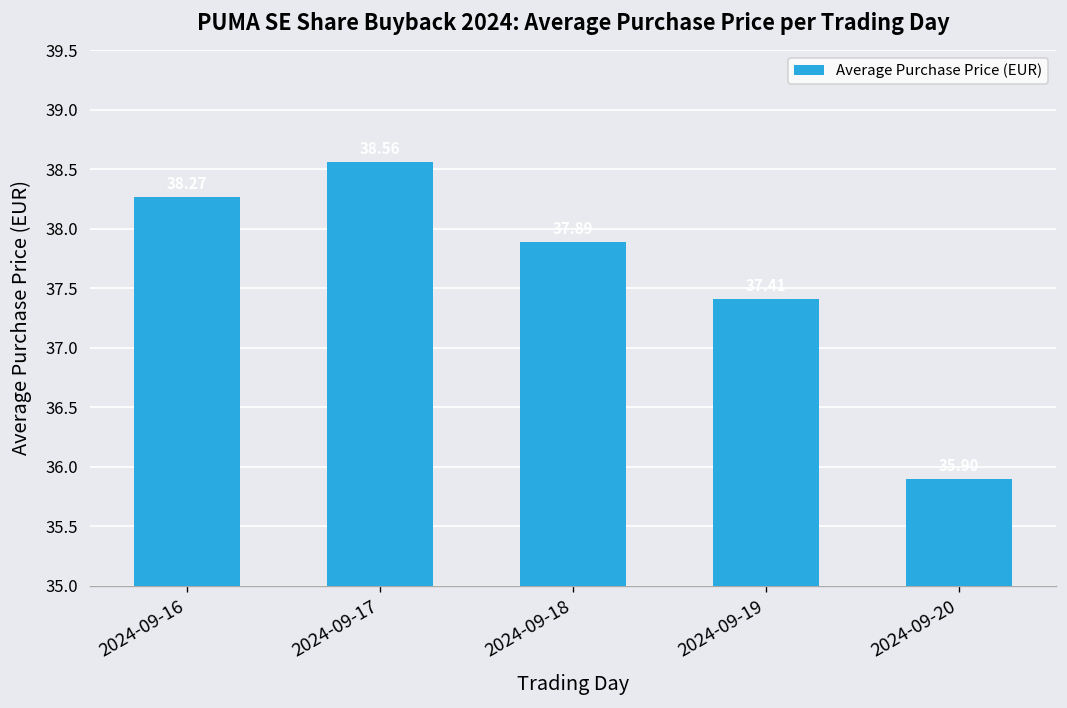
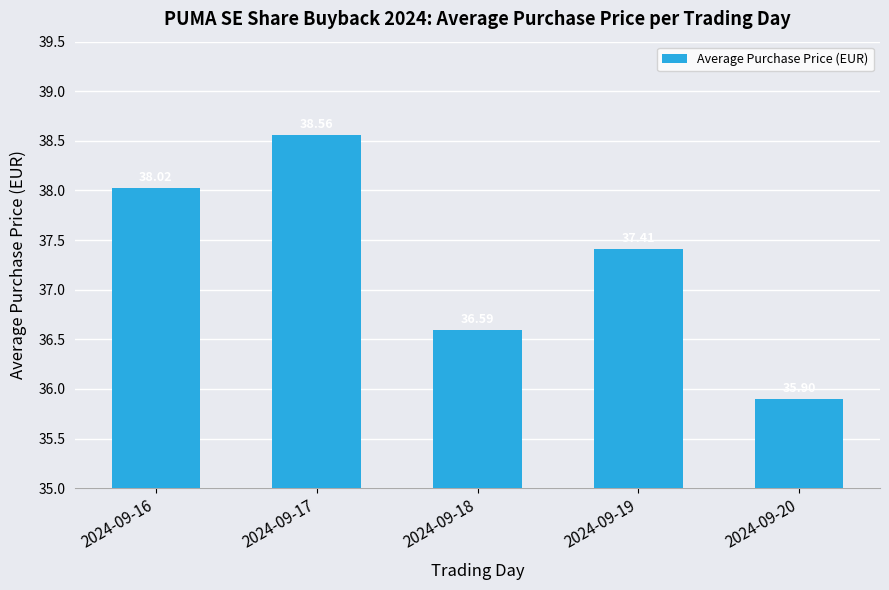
  {
-   "2024-09-16": 38.3,
+   "2024-09-16": 38.0,
    "2024-09-17": 38.6,
-   "2024-09-18": 37.9,
+   "2024-09-18": 36.6,
    "2024-09-19": 37.4,
    "2024-09-20": 35.9
  }
